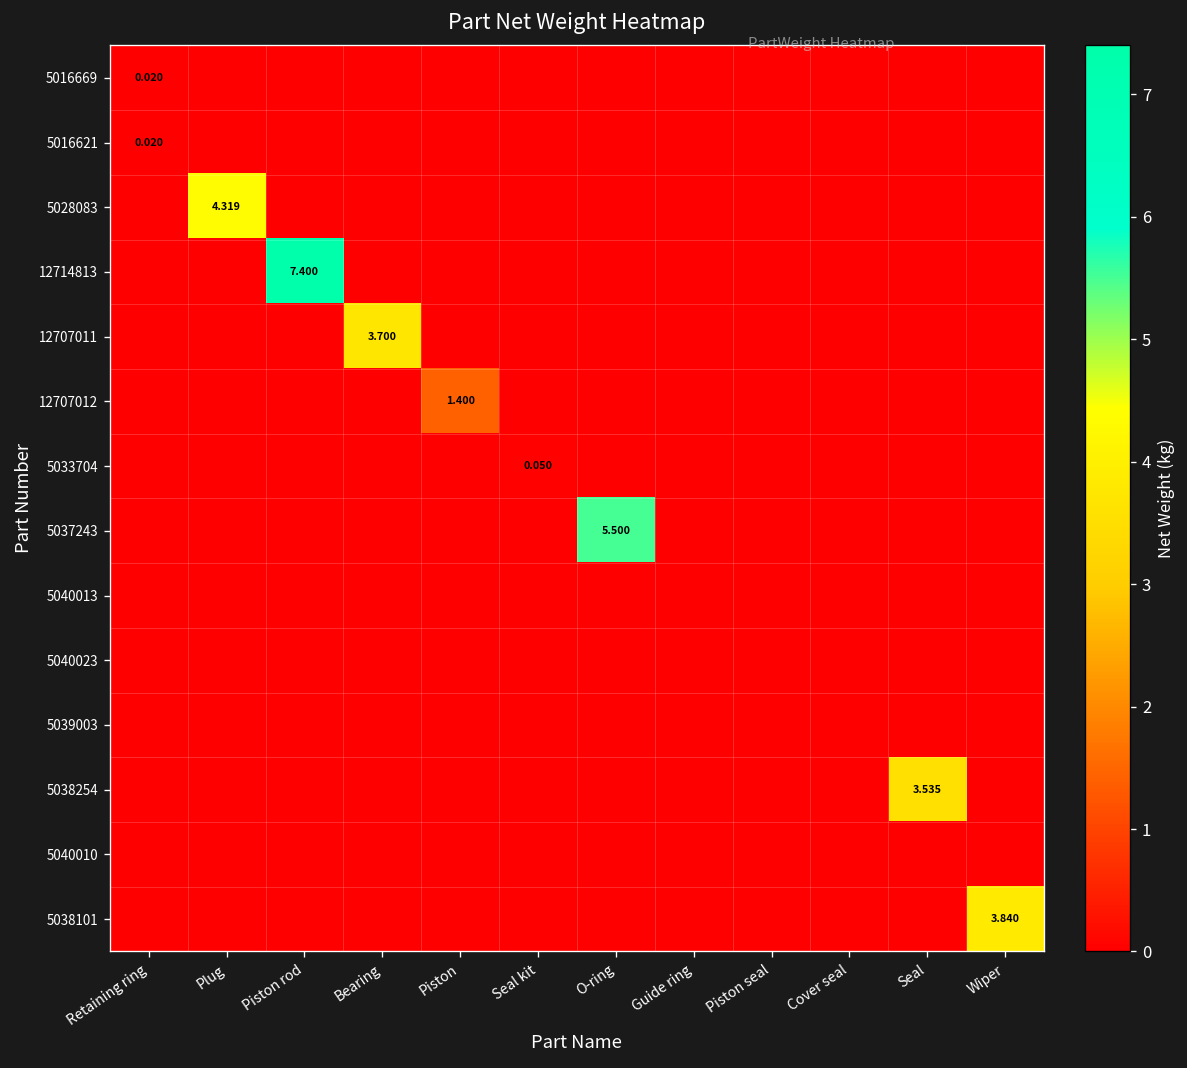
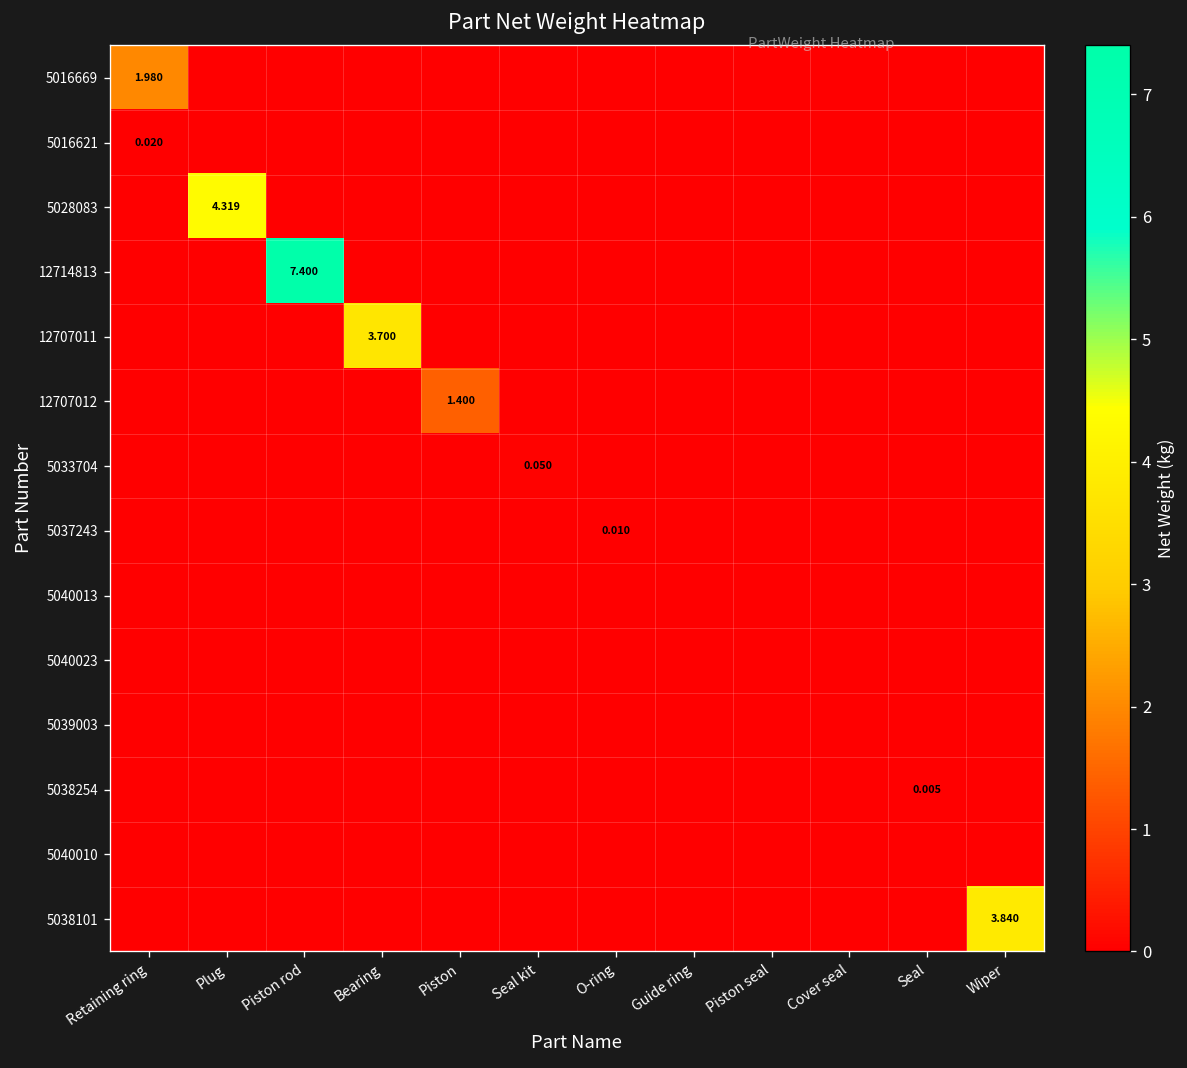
  {
    "5016669": {
-     "Retaining ring": 0.020
+     "Retaining ring": 1.980
    },
    "5016621": {
      "Retaining ring": 0.020
    },
    "5028083": {
      "Plug": 4.319
    },
    "12714813": {
      "Piston rod": 7.400
    },
    "12707011": {
      "Bearing": 3.700
    },
    "12707012": {
      "Piston": 1.400
    },
    "5033704": {
      "Seal kit": 0.050
    },
    "5037243": {
-     "O-ring": 5.500
+     "O-ring": 0.010
    },
    "5038254": {
-     "Seal": 3.535
+     "Seal": 0.005
    },
    "5038101": {
      "Wiper": 3.840
    }
  }
